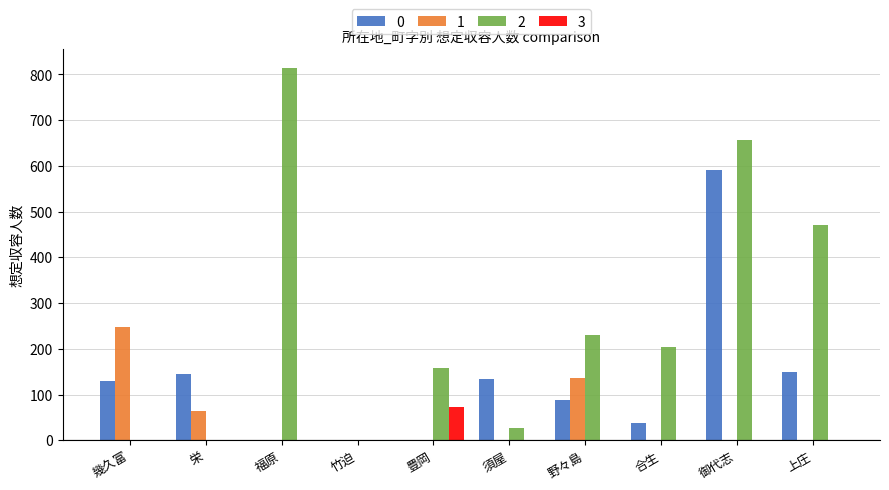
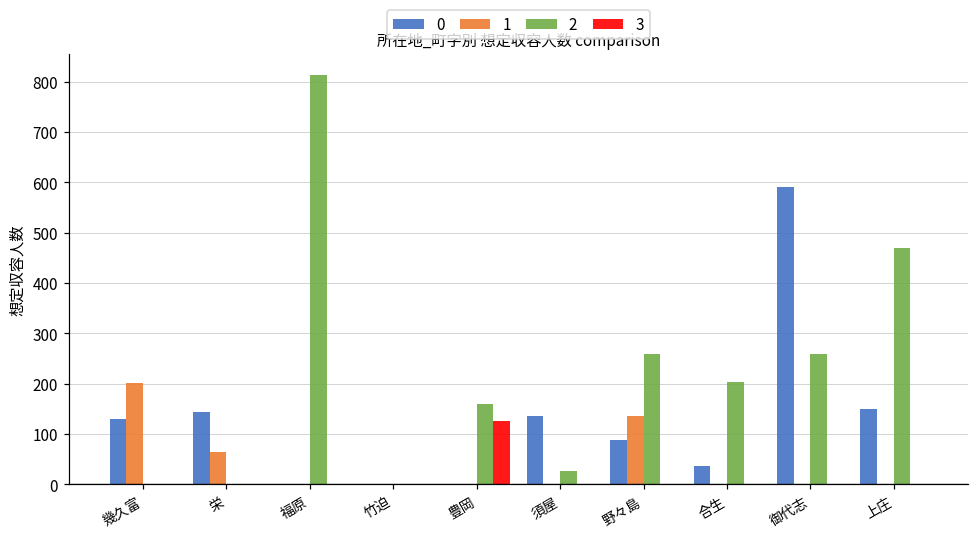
  {
    "0": {
      "幾久富": 130,
      "栄": 140,
      "福原": 0,
      "竹迫": 0,
      "豊岡": 0,
      "須屋": 140,
      "野々島": 90,
      "合生": 40,
      "御代志": 590,
      "上庄": 150
    },
    "1": {
-     "幾久富": 250,
+     "幾久富": 200,
      "栄": 60,
      "福原": 0,
      "竹迫": 0,
      "豊岡": 0,
      "須屋": 0,
      "野々島": 140,
      "合生": 0,
      "御代志": 0,
      "上庄": 0
    },
    "2": {
      "幾久富": 0,
      "栄": 0,
      "福原": 810,
      "竹迫": 0,
      "豊岡": 160,
      "須屋": 30,
-     "野々島": 230,
+     "野々島": 260,
      "合生": 200,
-     "御代志": 660,
+     "御代志": 260,
      "上庄": 470
    },
    "3": {
      "幾久富": 0,
      "栄": 0,
      "福原": 0,
      "竹迫": 0,
-     "豊岡": 70,
+     "豊岡": 130,
      "須屋": 0,
      "野々島": 0,
      "合生": 0,
      "御代志": 0,
      "上庄": 0
    }
  }
